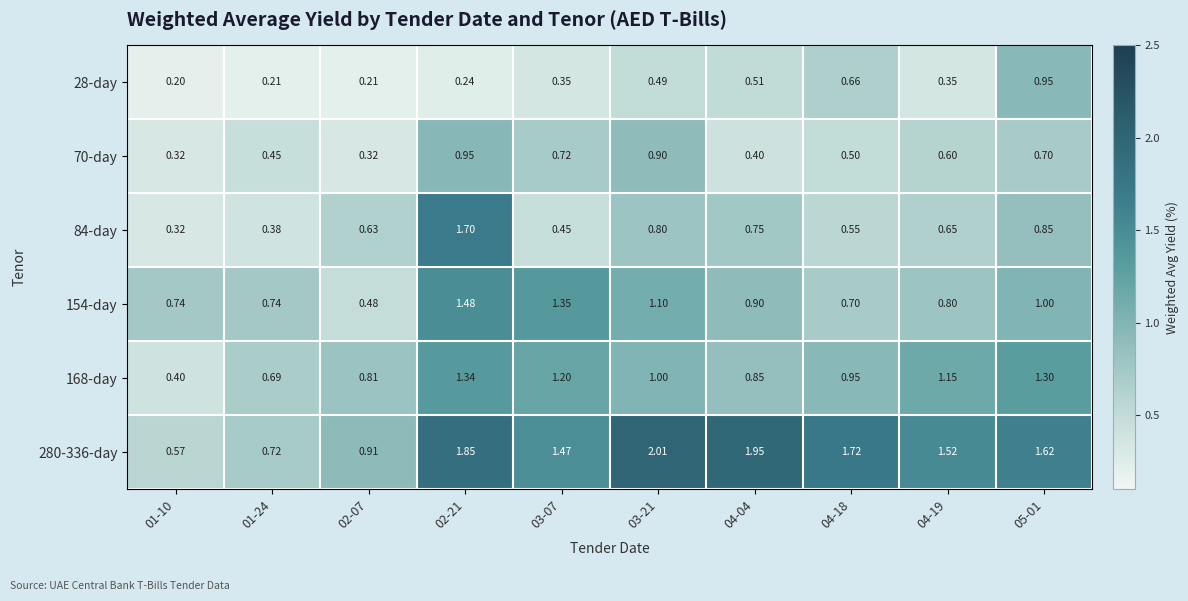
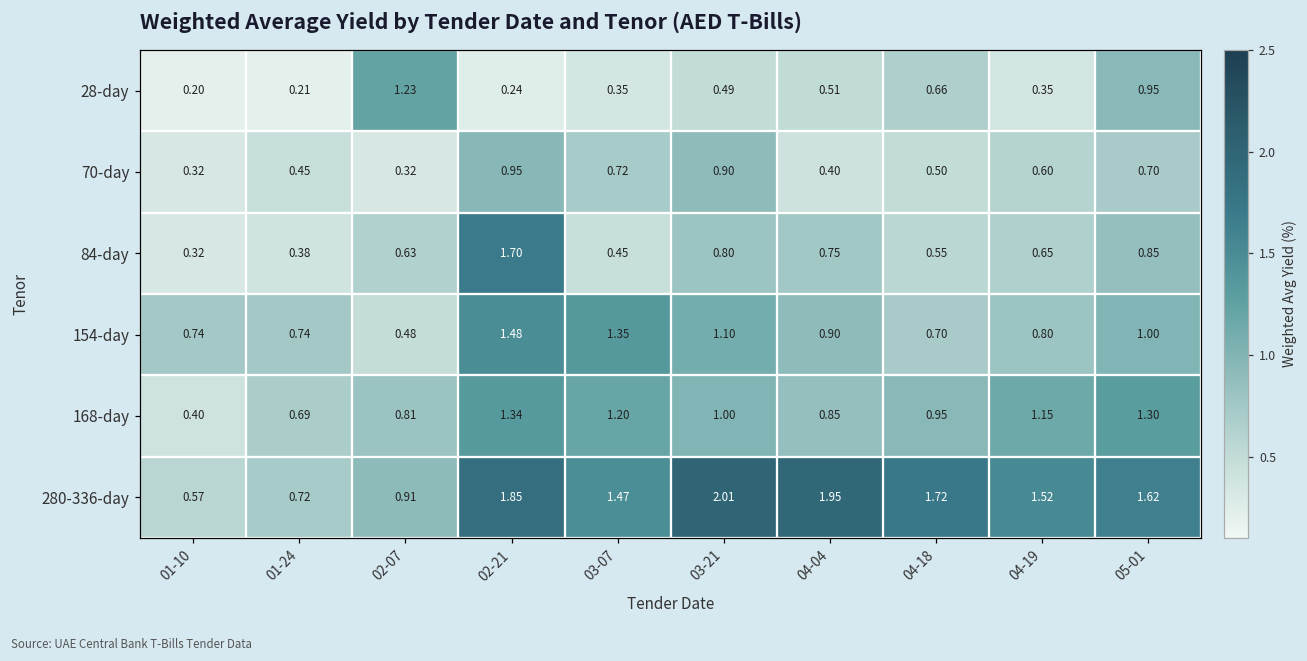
  {
    "28-day": {
      "01-10": 0.20,
      "01-24": 0.21,
-     "02-07": 0.21,
+     "02-07": 1.23,
      "02-21": 0.24,
      "03-07": 0.35,
      "03-21": 0.49,
      "04-04": 0.51,
      "04-18": 0.66,
      "04-19": 0.35,
      "05-01": 0.95
    },
    "70-day": {
      "01-10": 0.32,
      "01-24": 0.45,
      "02-07": 0.32,
      "02-21": 0.95,
      "03-07": 0.72,
      "03-21": 0.90,
      "04-04": 0.40,
      "04-18": 0.50,
      "04-19": 0.60,
      "05-01": 0.70
    },
    "84-day": {
      "01-10": 0.32,
      "01-24": 0.38,
      "02-07": 0.63,
      "02-21": 1.70,
      "03-07": 0.45,
      "03-21": 0.80,
      "04-04": 0.75,
      "04-18": 0.55,
      "04-19": 0.65,
      "05-01": 0.85
    },
    "154-day": {
      "01-10": 0.74,
      "01-24": 0.74,
      "02-07": 0.48,
      "02-21": 1.48,
      "03-07": 1.35,
      "03-21": 1.10,
      "04-04": 0.90,
      "04-18": 0.70,
      "04-19": 0.80,
      "05-01": 1.00
    },
    "168-day": {
      "01-10": 0.40,
      "01-24": 0.69,
      "02-07": 0.81,
      "02-21": 1.34,
      "03-07": 1.20,
      "03-21": 1.00,
      "04-04": 0.85,
      "04-18": 0.95,
      "04-19": 1.15,
      "05-01": 1.30
    },
    "280-336-day": {
      "01-10": 0.57,
      "01-24": 0.72,
      "02-07": 0.91,
      "02-21": 1.85,
      "03-07": 1.47,
      "03-21": 2.01,
      "04-04": 1.95,
      "04-18": 1.72,
      "04-19": 1.52,
      "05-01": 1.62
    }
  }
